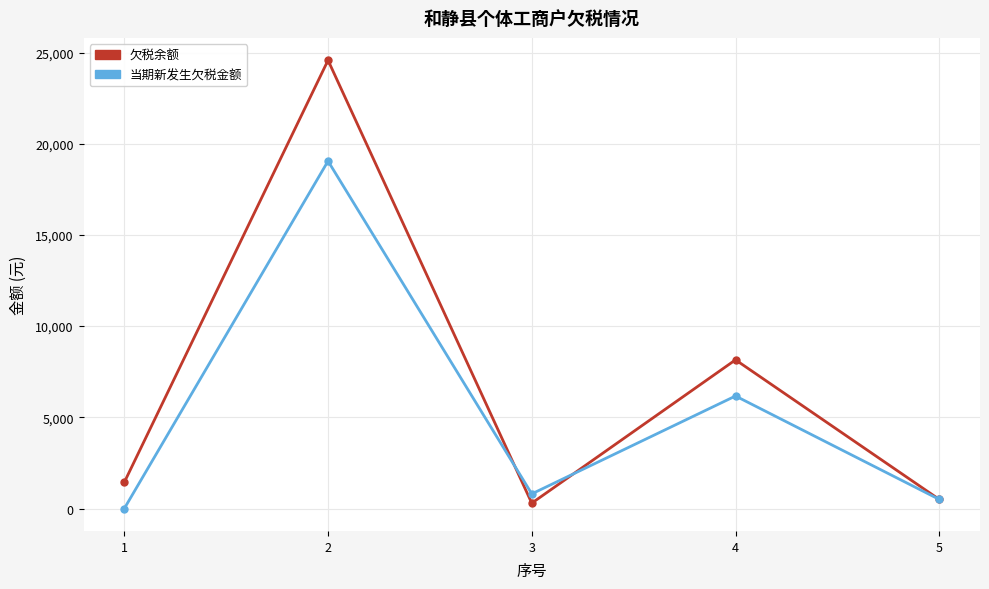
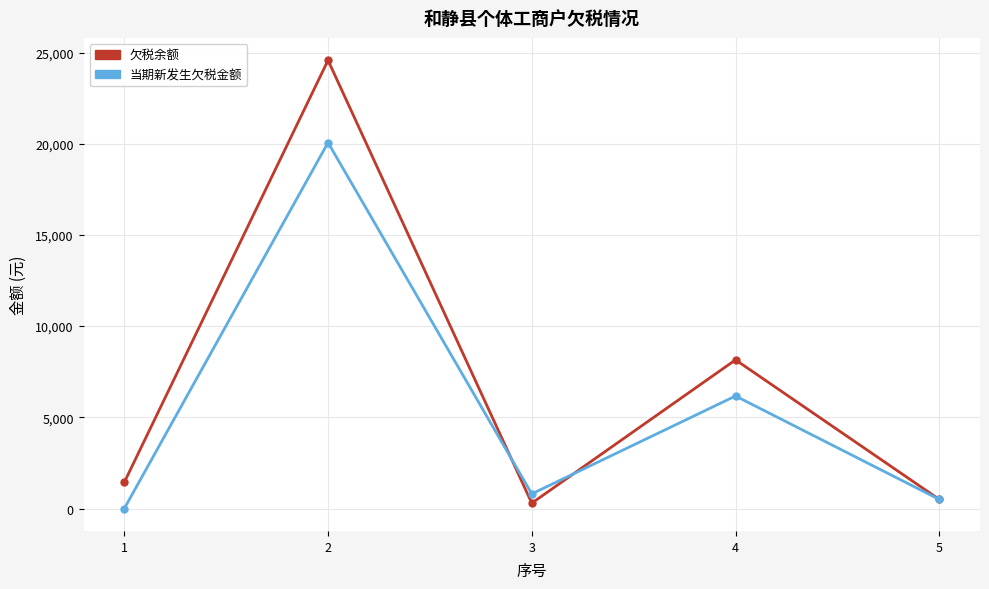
  {
    "欠税余额": {
      "1": "1,400",
      "2": "24,600",
      "3": "300",
      "4": "8,200"
    },
    "当期新发生欠税金额": {
      "1": "0",
-     "2": "19,000",
+     "2": "20,100",
      "3": "800",
      "4": "6,200"
    }
  }
